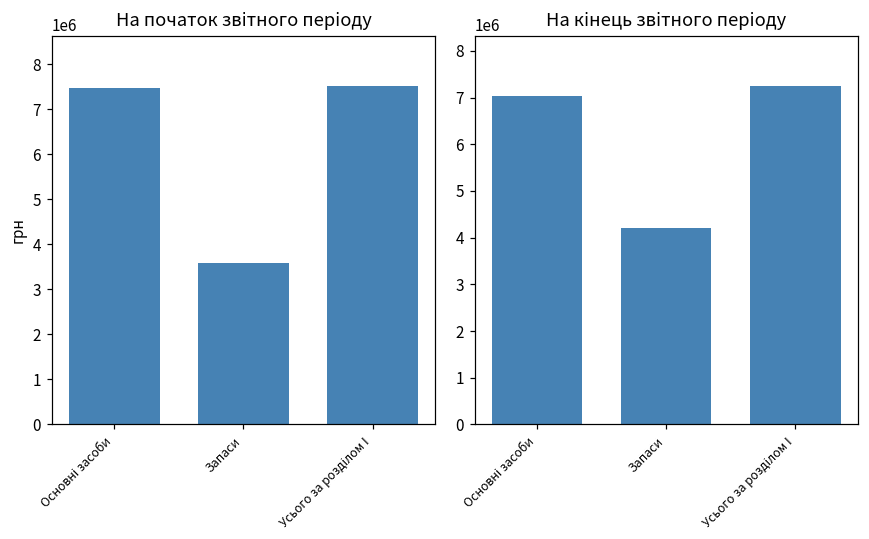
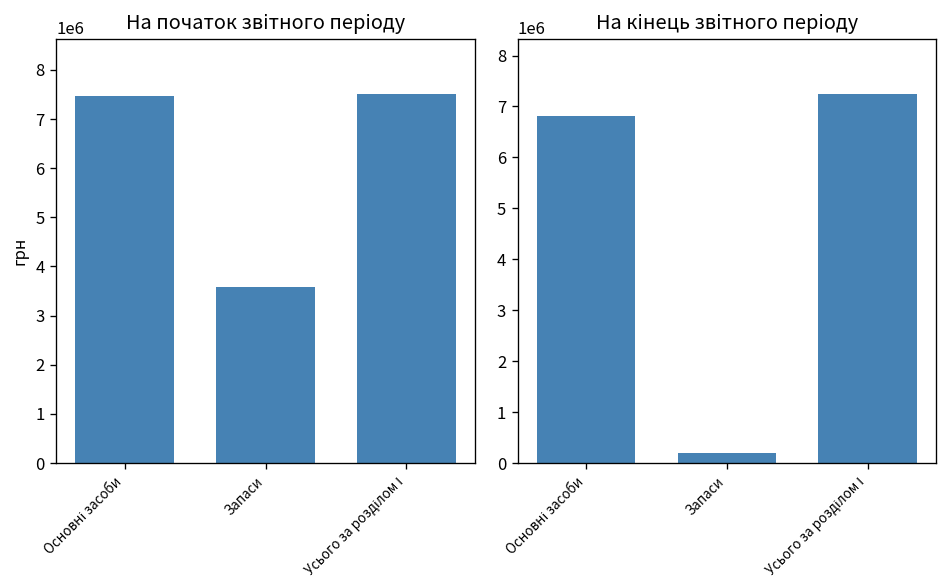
  {
    "На початок звітного періоду": {
      "Основні засоби": 7500000,
      "Запаси": 3600000,
      "Усього за розділом І": 7500000
    },
    "На кінець звітного періоду": {
-     "Основні засоби": 7000000,
-     "Запаси": 4200000,
+     "Основні засоби": 6800000,
+     "Запаси": 200000,
      "Усього за розділом І": 7200000
    }
  }
